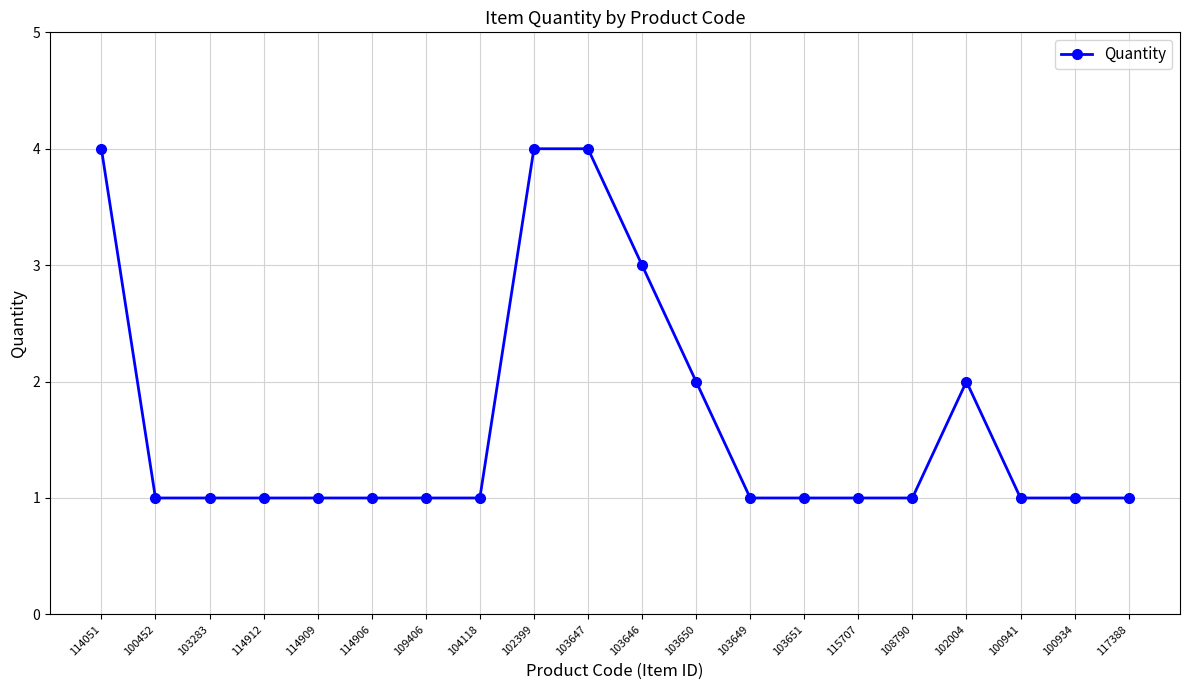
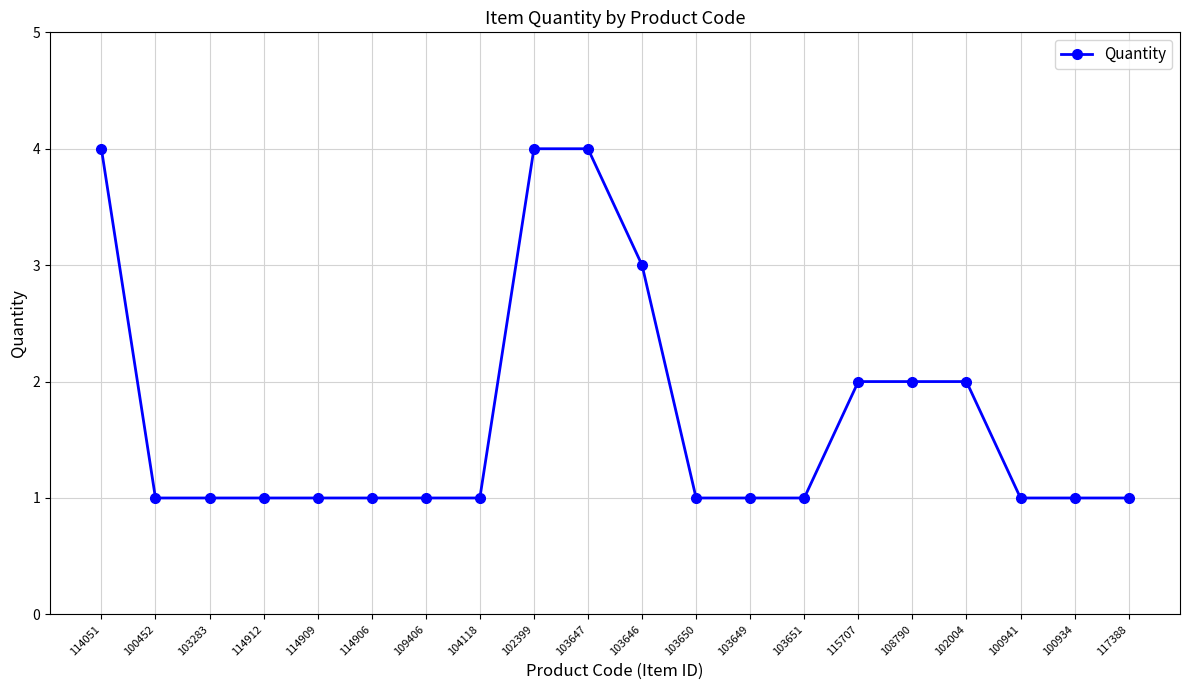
  {
    "114051": 4,
    "100452": 1,
    "103283": 1,
    "114912": 1,
    "114909": 1,
    "114906": 1,
    "109406": 1,
    "104118": 1,
    "102399": 4,
    "103647": 4,
    "103646": 3,
-   "103650": 2,
+   "103650": 1,
    "103649": 1,
    "103651": 1,
-   "115707": 1,
-   "108790": 1,
+   "115707": 2,
+   "108790": 2,
    "102004": 2,
    "100941": 1,
    "100934": 1,
    "117388": 1
  }
